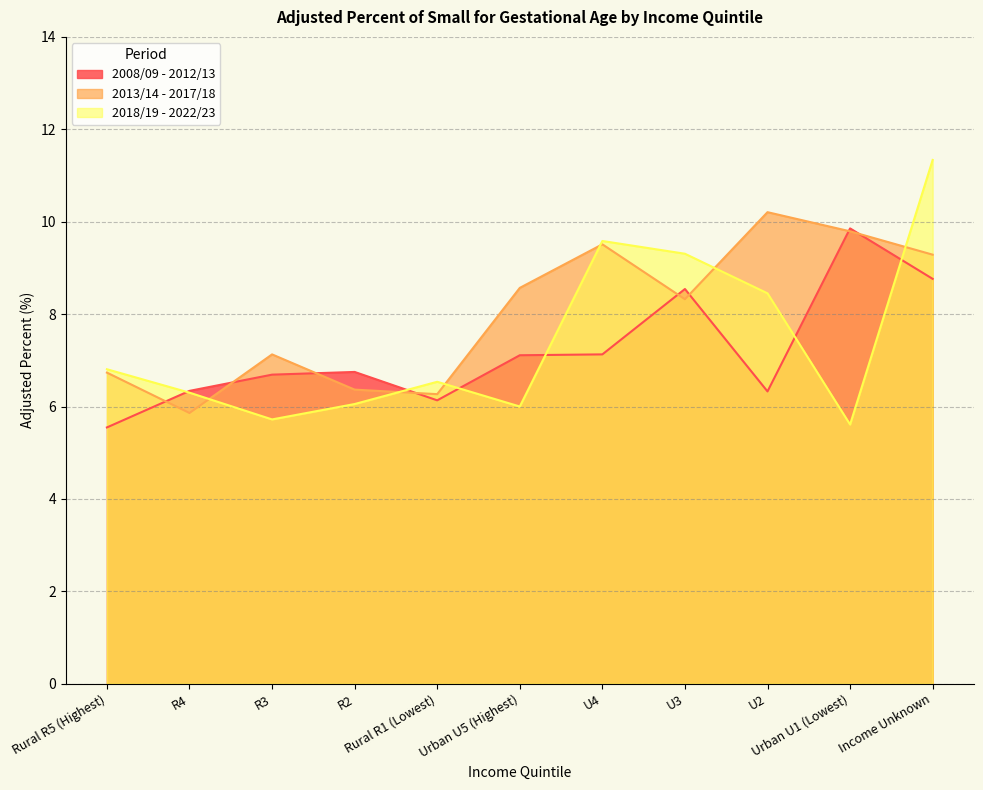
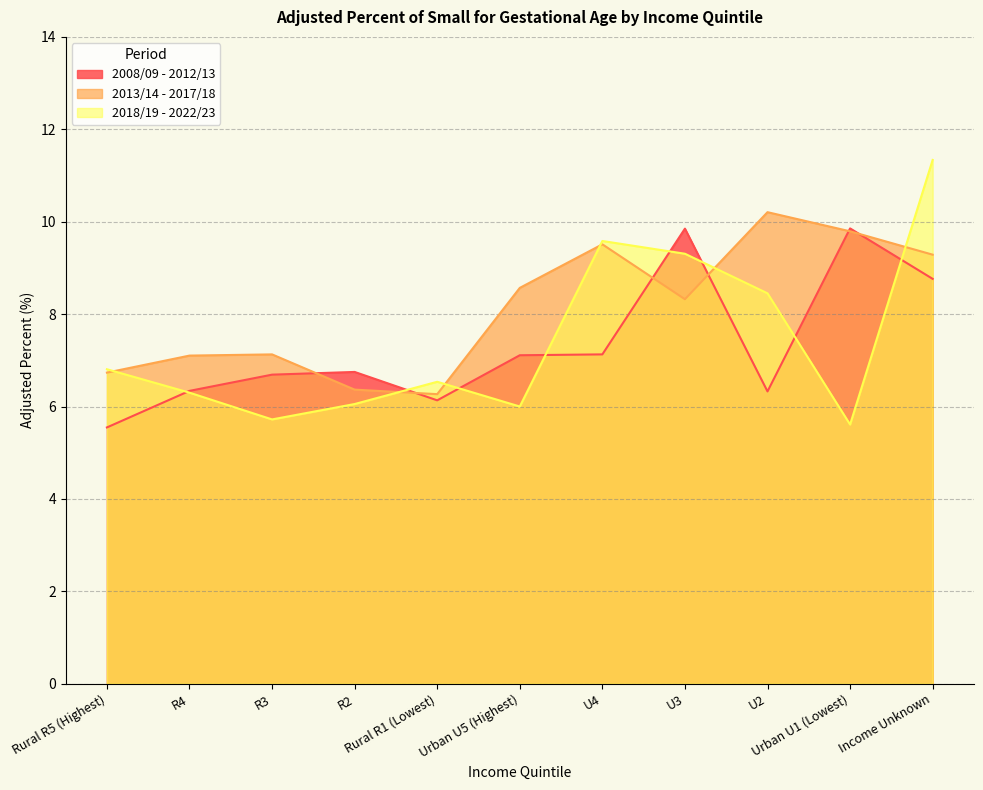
  {
    "2008/09 - 2012/13": {
      "Rural R5 (Highest)": 5.5,
      "R3": 6.7,
      "R2": 6.7,
      "Rural R1 (Lowest)": 6.1,
      "Urban U5 (Highest)": 7.1,
      "U4": 7.1,
-     "U3": 8.5,
+     "U3": 9.8,
      "U2": 6.3,
      "Urban U1 (Lowest)": 9.9,
      "Income Unknown": 8.8
    },
    "2013/14 - 2017/18": {
      "Rural R5 (Highest)": 6.7,
-     "R4": 5.9,
+     "R4": 7.1,
      "R3": 7.1,
      "R2": 6.4,
      "Rural R1 (Lowest)": 6.3,
      "Urban U5 (Highest)": 8.6,
      "U4": 9.5,
      "U3": 8.3,
      "U2": 10.2,
      "Urban U1 (Lowest)": 9.8,
      "Income Unknown": 9.3
    },
    "2018/19 - 2022/23": {
      "Rural R5 (Highest)": 6.8,
      "R3": 5.7,
      "R2": 6.1,
      "Rural R1 (Lowest)": 6.5,
      "Urban U5 (Highest)": 6.0,
      "U4": 9.6,
      "U3": 9.3,
      "U2": 8.4,
      "Urban U1 (Lowest)": 5.6,
      "Income Unknown": 11.3
    }
  }
